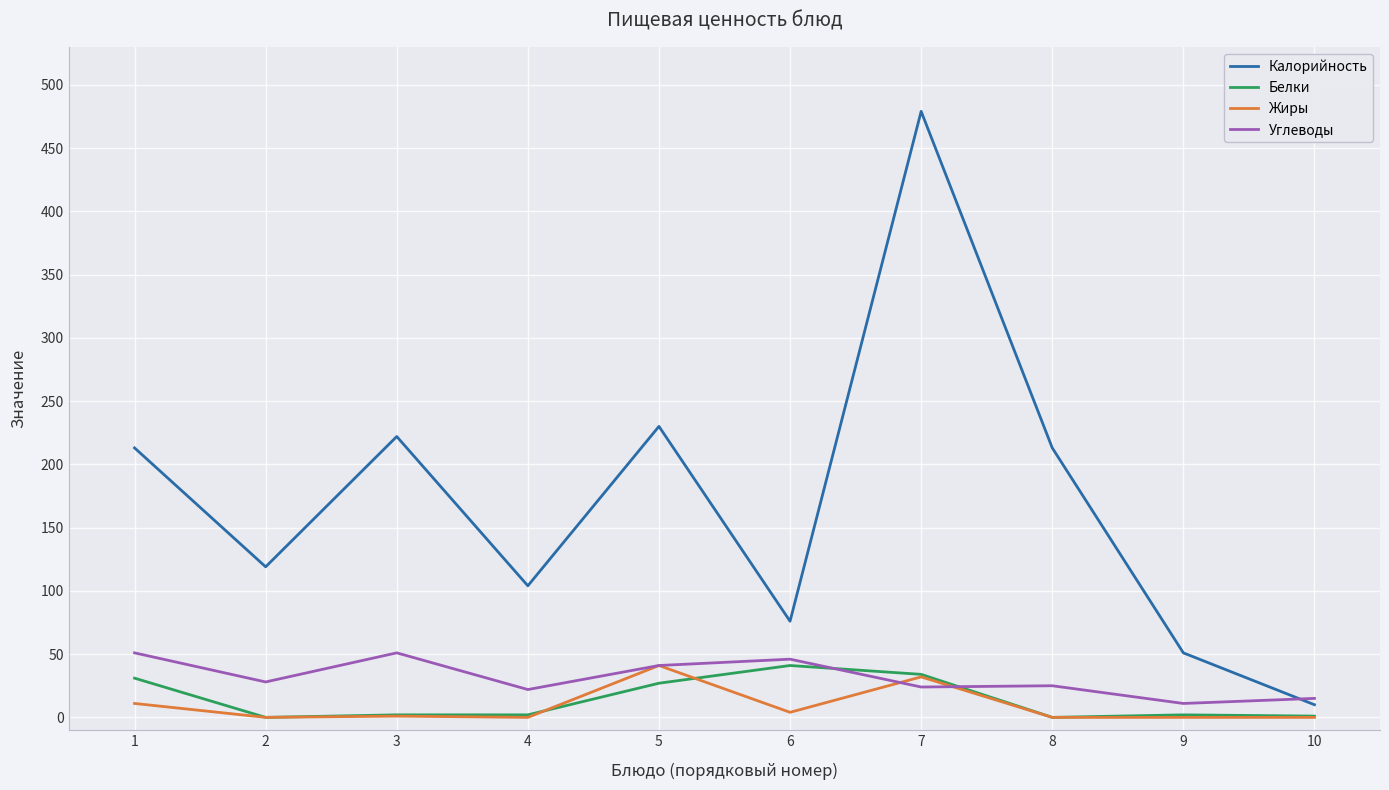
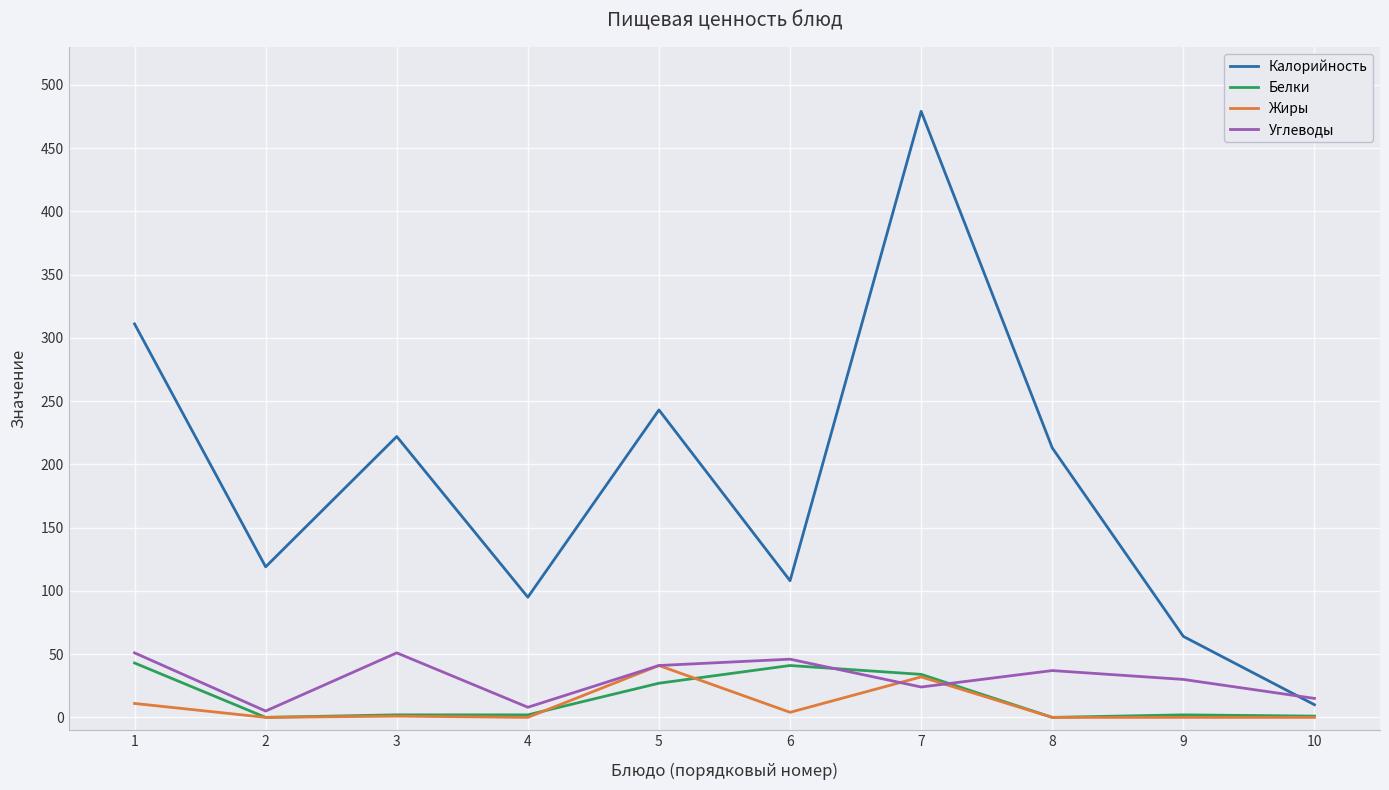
  {
    "Калорийность": {
-     "1": 213,
+     "1": 311,
      "2": 119,
      "3": 222,
-     "4": 104,
-     "5": 230,
-     "6": 76,
+     "4": 95,
+     "5": 243,
+     "6": 108,
      "7": 479,
      "8": 213,
-     "9": 51,
+     "9": 64,
      "10": 10
    },
    "Белки": {
-     "1": 31,
+     "1": 43,
      "4": 2,
      "5": 27,
      "6": 41,
      "9": 2
    },
    "Жиры": {
      "1": 11,
      "4": 0,
      "6": 4,
      "9": 0
    },
    "Углеводы": {
      "1": 51,
-     "2": 28,
+     "2": 5,
      "3": 51,
-     "4": 22,
+     "4": 8,
      "6": 46,
      "7": 24,
-     "8": 25,
-     "9": 11,
+     "8": 37,
+     "9": 30,
      "10": 15
    }
  }
